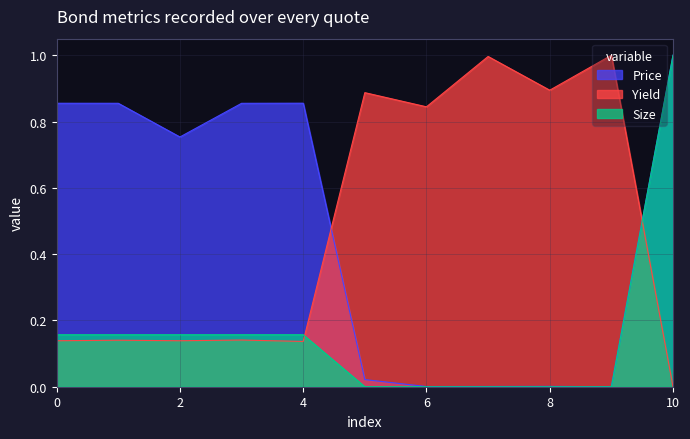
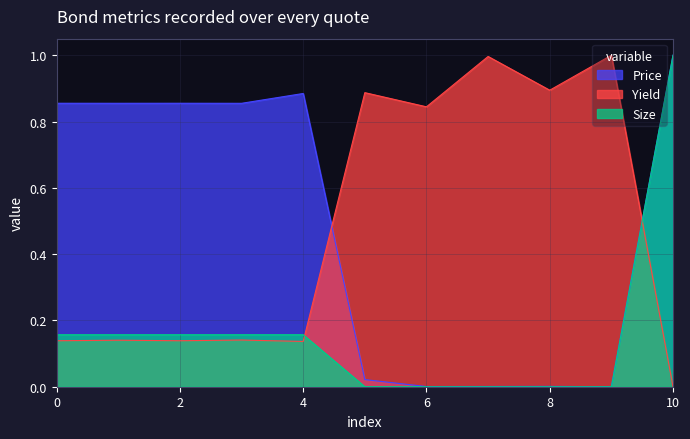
  {
    "Price": {
      "0": 0.86,
-     "2": 0.75,
-     "4": 0.86
+     "2": 0.86,
+     "4": 0.88
    },
    "Yield": {
      "0": 0.14,
      "2": 0.14,
      "4": 0.14,
      "6": 0.84,
      "8": 0.89,
      "10": 0.00
    },
    "Size": {
      "0": 0.16,
      "2": 0.16,
      "4": 0.16
    }
  }
